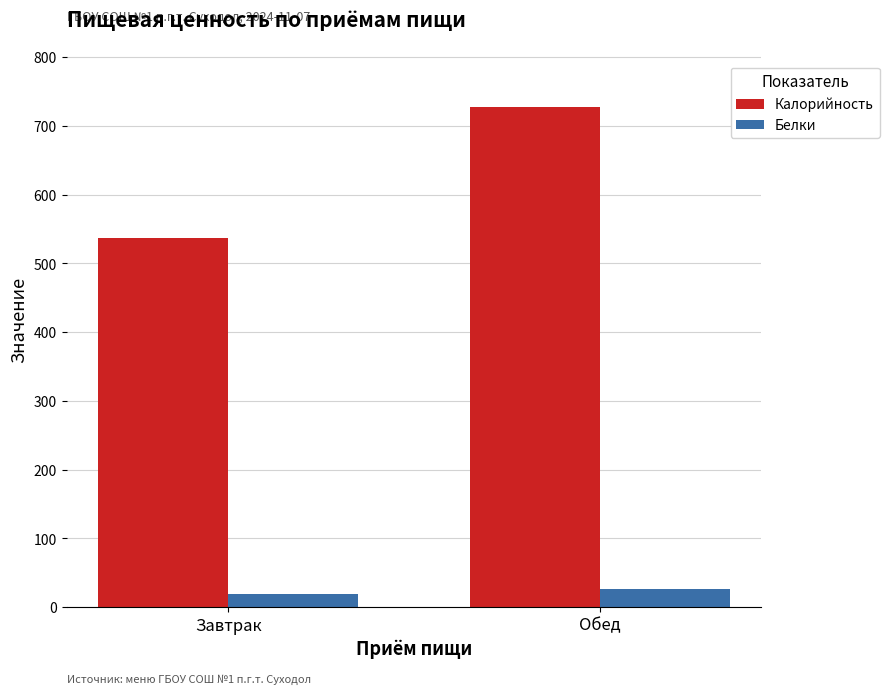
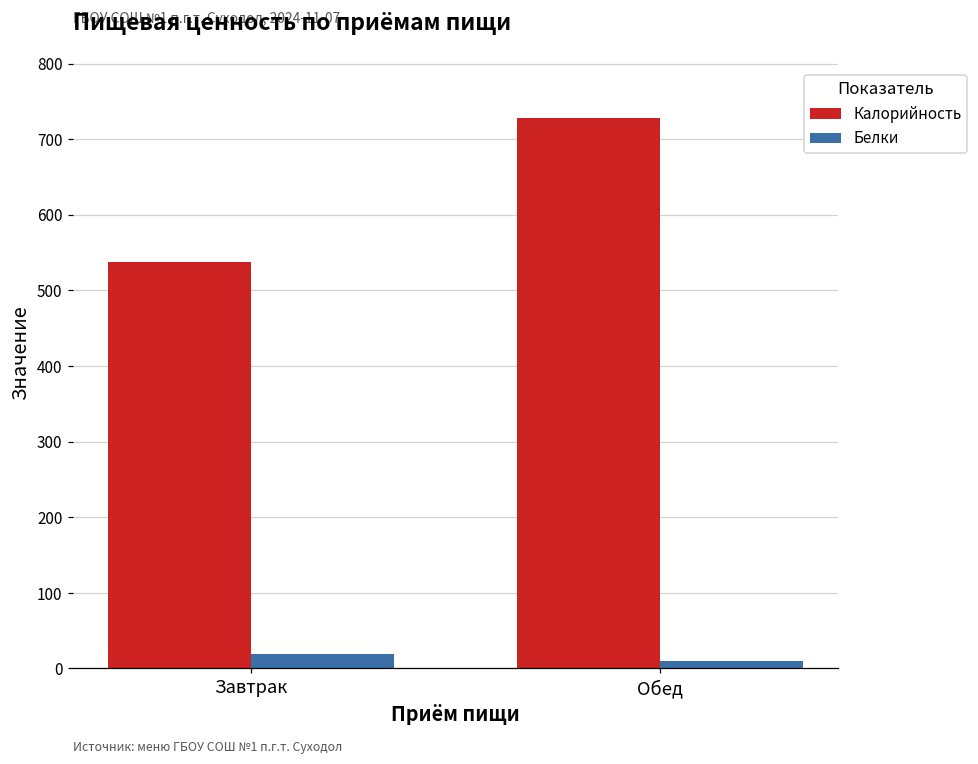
  {
    "Калорийность": {
      "Завтрак": 540,
      "Обед": 730
    },
    "Белки": {
      "Завтрак": 20,
-     "Обед": 30
+     "Обед": 10
    }
  }
